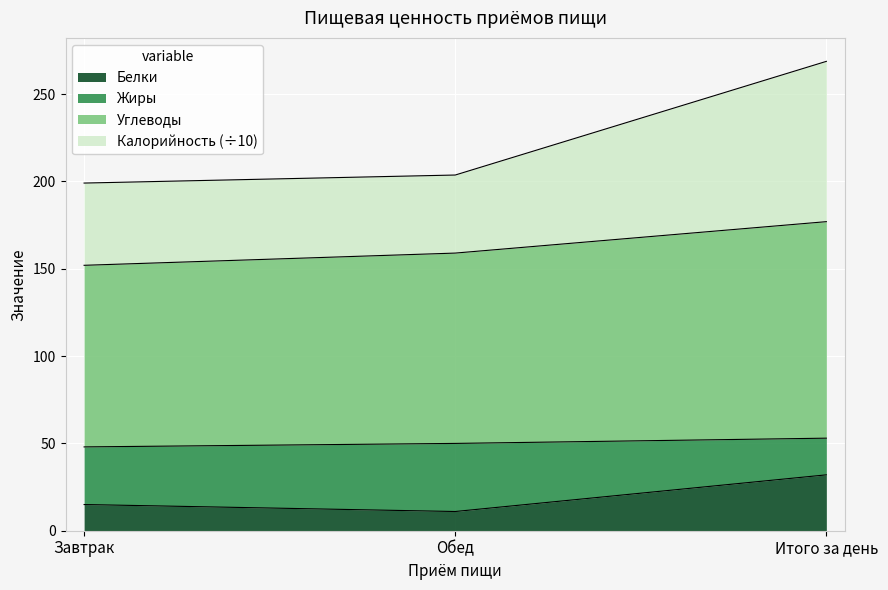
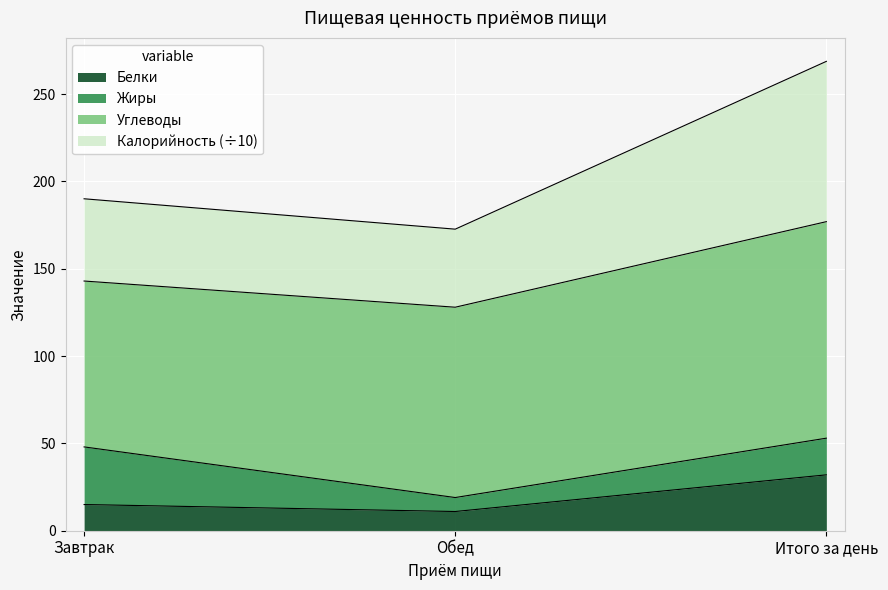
  {
    "Белки": {
      "Завтрак": 15,
      "Обед": 11,
      "Итого за день": 32
    },
    "Жиры": {
      "Завтрак": 33,
-     "Обед": 39,
+     "Обед": 8,
      "Итого за день": 21
    },
    "Углеводы": {
-     "Завтрак": 104,
+     "Завтрак": 95,
      "Обед": 109,
      "Итого за день": 124
    },
    "Калорийность (÷10)": {
      "Завтрак": 47,
      "Обед": 45,
      "Итого за день": 92
    }
  }
